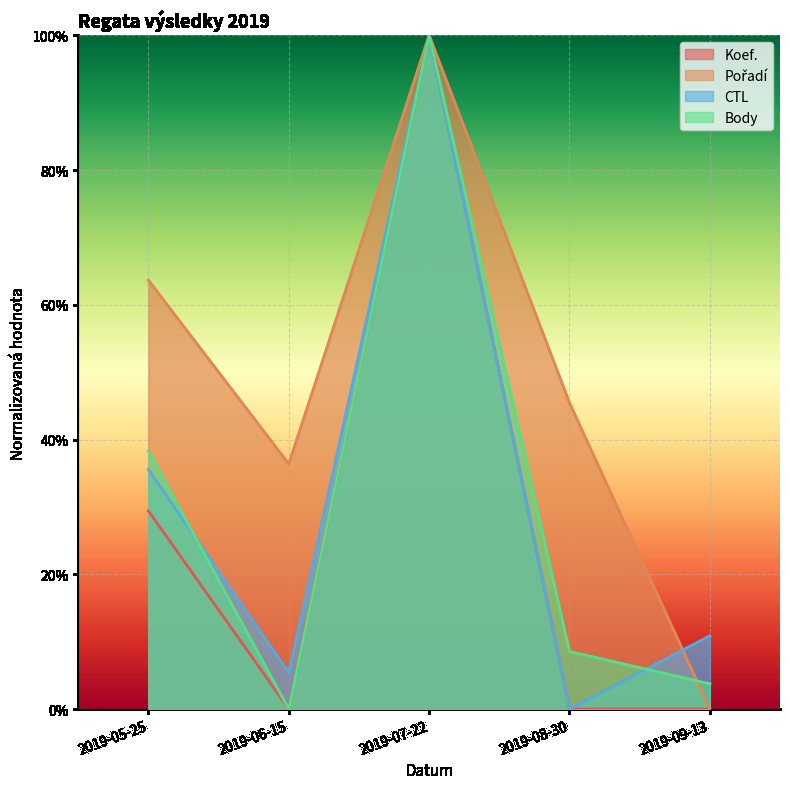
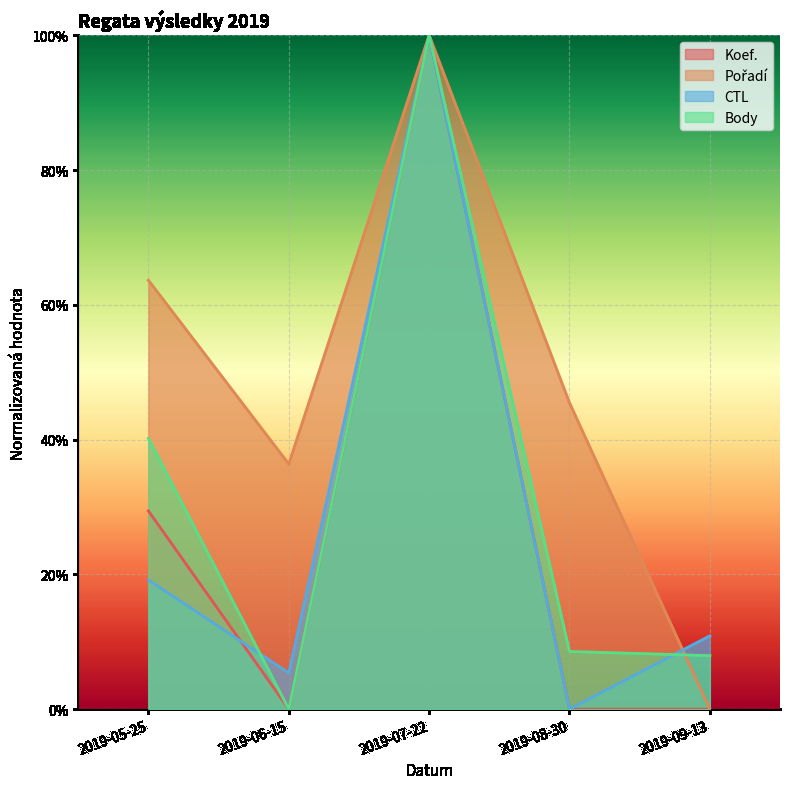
  {
    "CTL": {
-     "2019-05-25": "36%",
+     "2019-05-25": "19%",
      "2019-06-15": "5%",
      "2019-09-13": "11%"
    },
    "Body": {
-     "2019-05-25": "38%",
+     "2019-05-25": "40%",
      "2019-08-30": "9%",
-     "2019-09-13": "4%"
+     "2019-09-13": "8%"
    }
  }
